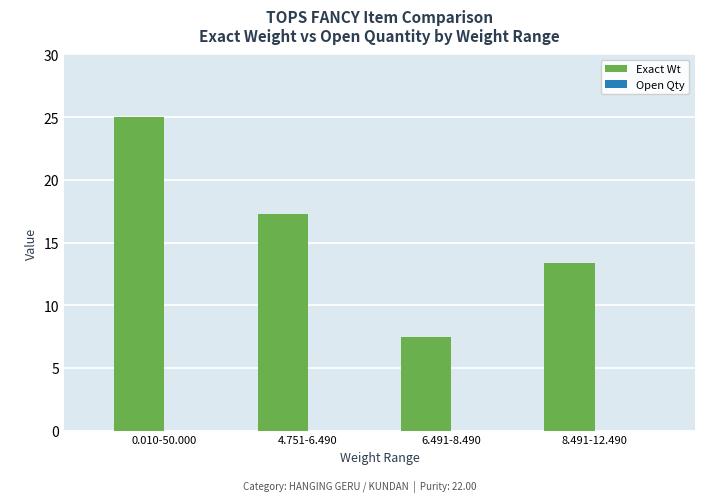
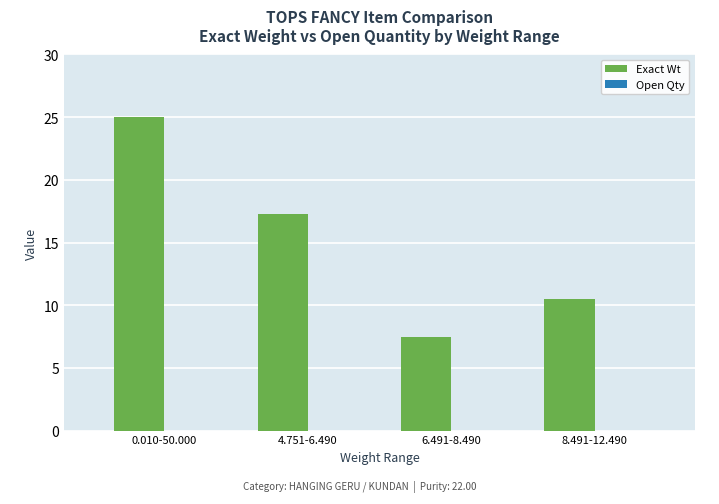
  {
    "Exact Wt": {
      "0.010-50.000": 25.0,
      "4.751-6.490": 17.3,
      "6.491-8.490": 7.5,
-     "8.491-12.490": 13.4
+     "8.491-12.490": 10.5
    },
    "Open Qty": {
      "0.010-50.000": 0.0,
      "4.751-6.490": 0.0,
      "6.491-8.490": 0.0,
      "8.491-12.490": 0.0
    }
  }
